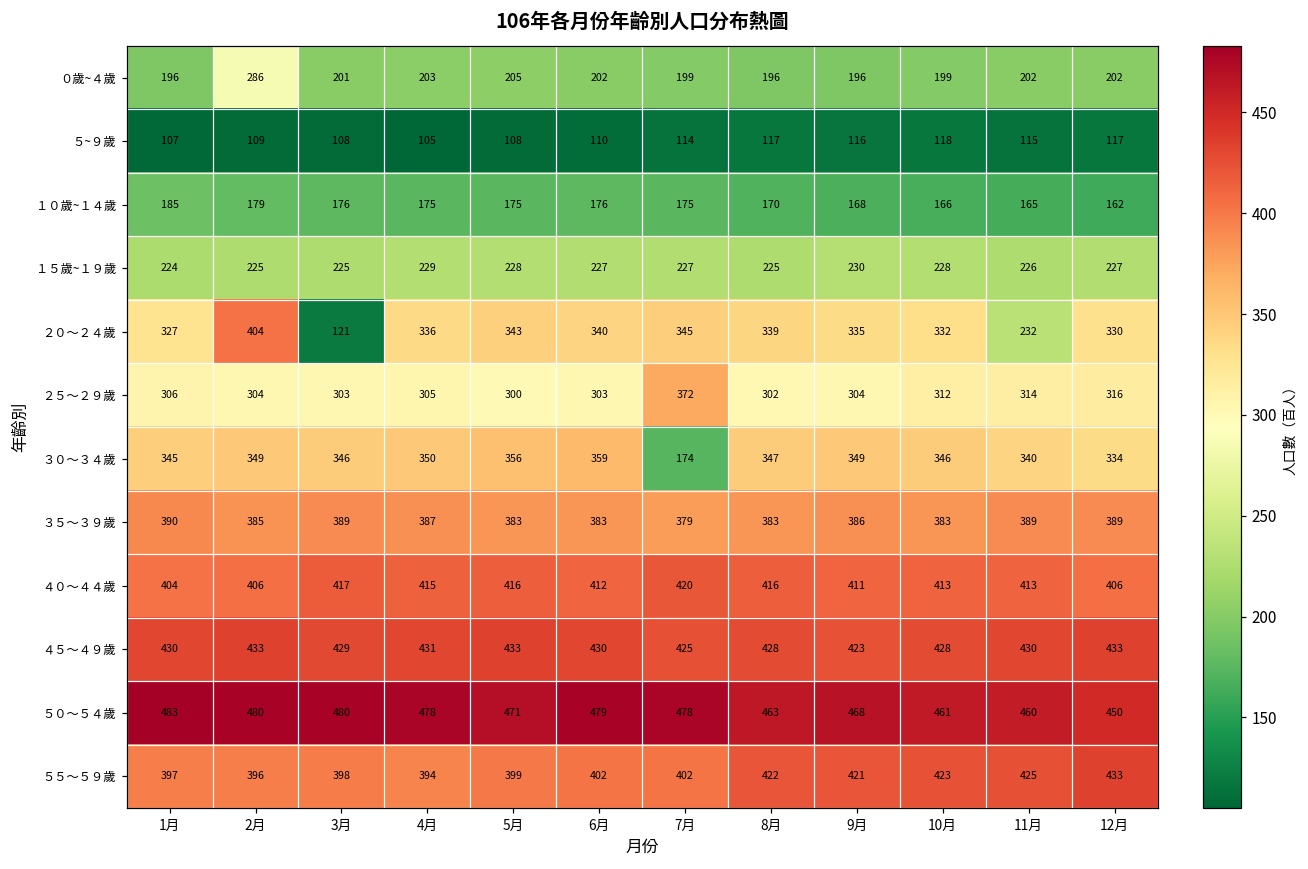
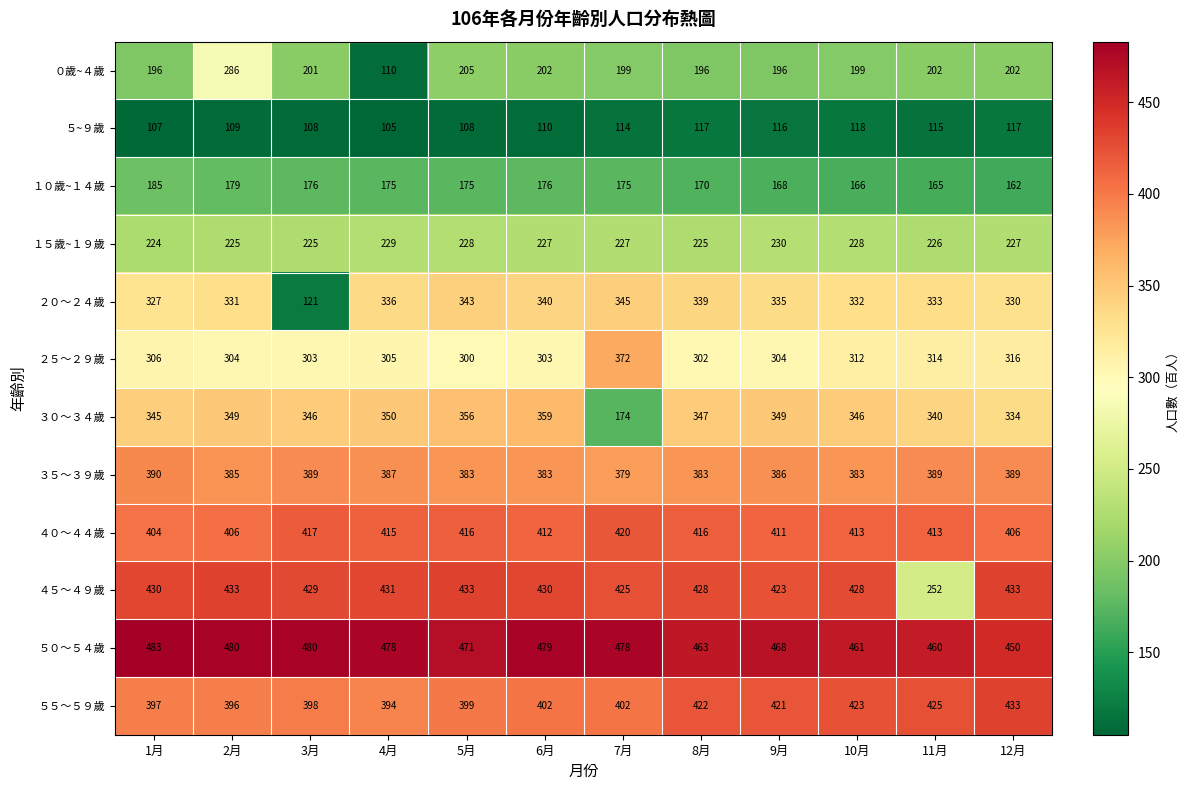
  {
    "０歲~４歲": {
      "1月": 196,
      "2月": 286,
      "3月": 201,
-     "4月": 203,
+     "4月": 110,
      "5月": 205,
      "6月": 202,
      "7月": 199,
      "8月": 196,
      "9月": 196,
      "10月": 199,
      "11月": 202,
      "12月": 202
    },
    "５~９歲": {
      "1月": 107,
      "2月": 109,
      "3月": 108,
      "4月": 105,
      "5月": 108,
      "6月": 110,
      "7月": 114,
      "8月": 117,
      "9月": 116,
      "10月": 118,
      "11月": 115,
      "12月": 117
    },
    "１０歲~１４歲": {
      "1月": 185,
      "2月": 179,
      "3月": 176,
      "4月": 175,
      "5月": 175,
      "6月": 176,
      "7月": 175,
      "8月": 170,
      "9月": 168,
      "10月": 166,
      "11月": 165,
      "12月": 162
    },
    "１５歲~１９歲": {
      "1月": 224,
      "2月": 225,
      "3月": 225,
      "4月": 229,
      "5月": 228,
      "6月": 227,
      "7月": 227,
      "8月": 225,
      "9月": 230,
      "10月": 228,
      "11月": 226,
      "12月": 227
    },
    "２０～２４歲": {
      "1月": 327,
-     "2月": 404,
+     "2月": 331,
      "3月": 121,
      "4月": 336,
      "5月": 343,
      "6月": 340,
      "7月": 345,
      "8月": 339,
      "9月": 335,
      "10月": 332,
-     "11月": 232,
+     "11月": 333,
      "12月": 330
    },
    "２５～２９歲": {
      "1月": 306,
      "2月": 304,
      "3月": 303,
      "4月": 305,
      "5月": 300,
      "6月": 303,
      "7月": 372,
      "8月": 302,
      "9月": 304,
      "10月": 312,
      "11月": 314,
      "12月": 316
    },
    "３０～３４歲": {
      "1月": 345,
      "2月": 349,
      "3月": 346,
      "4月": 350,
      "5月": 356,
      "6月": 359,
      "7月": 174,
      "8月": 347,
      "9月": 349,
      "10月": 346,
      "11月": 340,
      "12月": 334
    },
    "３５～３９歲": {
      "1月": 390,
      "2月": 385,
      "3月": 389,
      "4月": 387,
      "5月": 383,
      "6月": 383,
      "7月": 379,
      "8月": 383,
      "9月": 386,
      "10月": 383,
      "11月": 389,
      "12月": 389
    },
    "４０～４４歲": {
      "1月": 404,
      "2月": 406,
      "3月": 417,
      "4月": 415,
      "5月": 416,
      "6月": 412,
      "7月": 420,
      "8月": 416,
      "9月": 411,
      "10月": 413,
      "11月": 413,
      "12月": 406
    },
    "４５～４９歲": {
      "1月": 430,
      "2月": 433,
      "3月": 429,
      "4月": 431,
      "5月": 433,
      "6月": 430,
      "7月": 425,
      "8月": 428,
      "9月": 423,
      "10月": 428,
-     "11月": 430,
+     "11月": 252,
      "12月": 433
    },
    "５０～５４歲": {
      "1月": 483,
      "2月": 480,
      "3月": 480,
      "4月": 478,
      "5月": 471,
      "6月": 479,
      "7月": 478,
      "8月": 463,
      "9月": 468,
      "10月": 461,
      "11月": 460,
      "12月": 450
    },
    "５５～５９歲": {
      "1月": 397,
      "2月": 396,
      "3月": 398,
      "4月": 394,
      "5月": 399,
      "6月": 402,
      "7月": 402,
      "8月": 422,
      "9月": 421,
      "10月": 423,
      "11月": 425,
      "12月": 433
    }
  }
